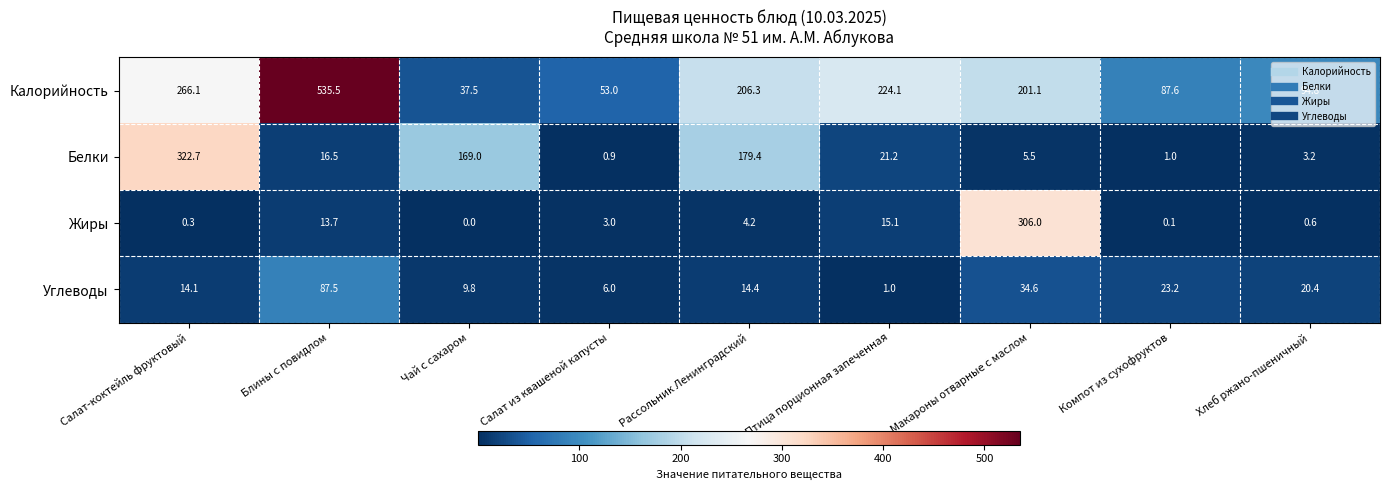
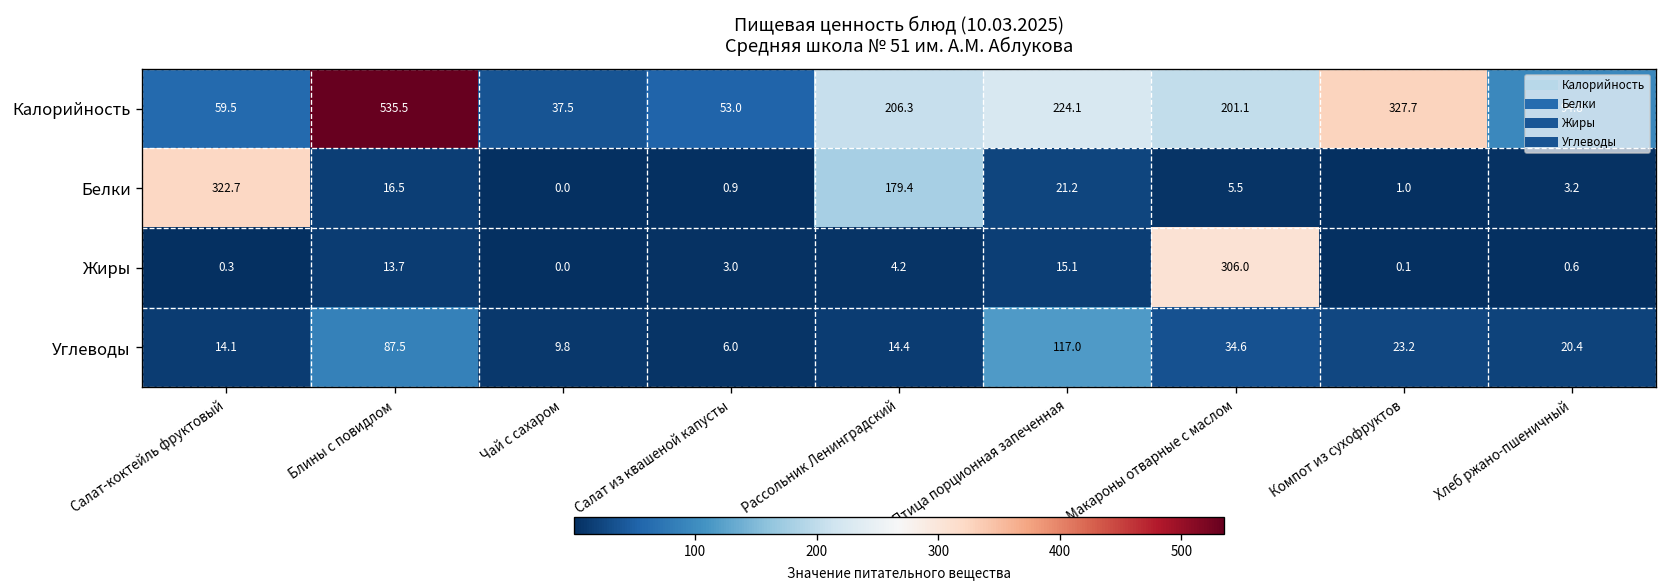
  {
    "Калорийность": {
-     "Салат-коктейль фруктовый": 266.1,
+     "Салат-коктейль фруктовый": 59.5,
      "Блины с повидлом": 535.5,
      "Чай с сахаром": 37.5,
      "Салат из квашеной капусты": 53.0,
      "Рассольник Ленинградский": 206.3,
      "Птица порционная запеченная": 224.1,
      "Макароны отварные с маслом": 201.1,
-     "Компот из сухофруктов": 87.6
+     "Компот из сухофруктов": 327.7
    },
    "Белки": {
      "Салат-коктейль фруктовый": 322.7,
      "Блины с повидлом": 16.5,
-     "Чай с сахаром": 169.0,
+     "Чай с сахаром": 0.0,
      "Салат из квашеной капусты": 0.9,
      "Рассольник Ленинградский": 179.4,
      "Птица порционная запеченная": 21.2,
      "Макароны отварные с маслом": 5.5,
      "Компот из сухофруктов": 1.0,
      "Хлеб ржано-пшеничный": 3.2
    },
    "Жиры": {
      "Салат-коктейль фруктовый": 0.3,
      "Блины с повидлом": 13.7,
      "Чай с сахаром": 0.0,
      "Салат из квашеной капусты": 3.0,
      "Рассольник Ленинградский": 4.2,
      "Птица порционная запеченная": 15.1,
      "Макароны отварные с маслом": 306.0,
      "Компот из сухофруктов": 0.1,
      "Хлеб ржано-пшеничный": 0.6
    },
    "Углеводы": {
      "Салат-коктейль фруктовый": 14.1,
      "Блины с повидлом": 87.5,
      "Чай с сахаром": 9.8,
      "Салат из квашеной капусты": 6.0,
      "Рассольник Ленинградский": 14.4,
-     "Птица порционная запеченная": 1.0,
+     "Птица порционная запеченная": 117.0,
      "Макароны отварные с маслом": 34.6,
      "Компот из сухофруктов": 23.2,
      "Хлеб ржано-пшеничный": 20.4
    }
  }
